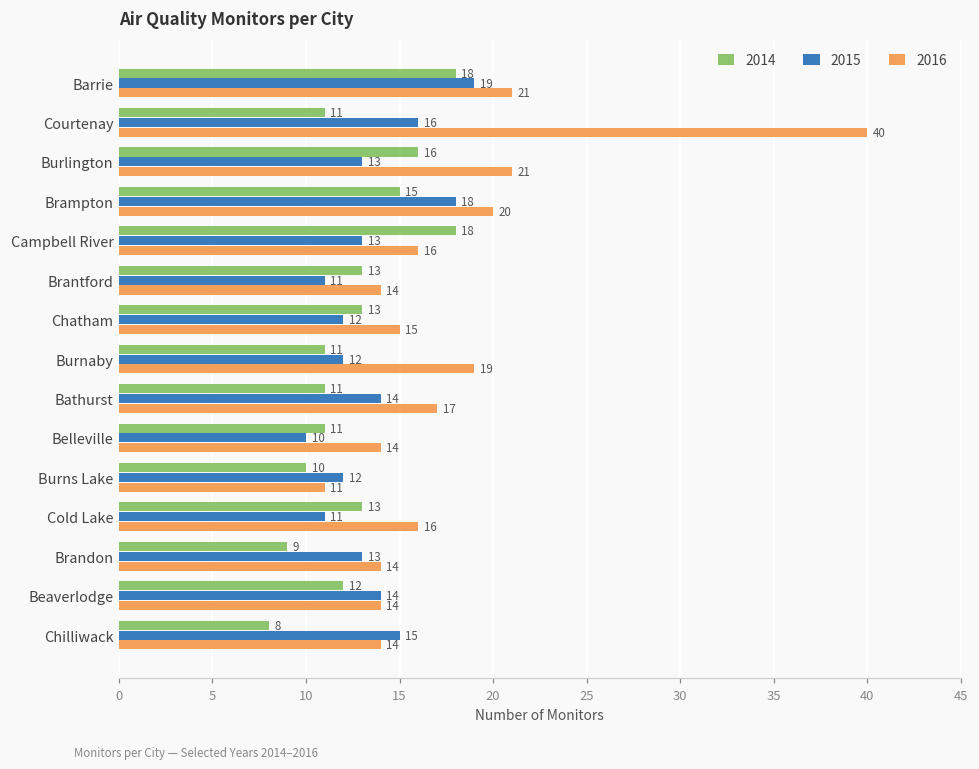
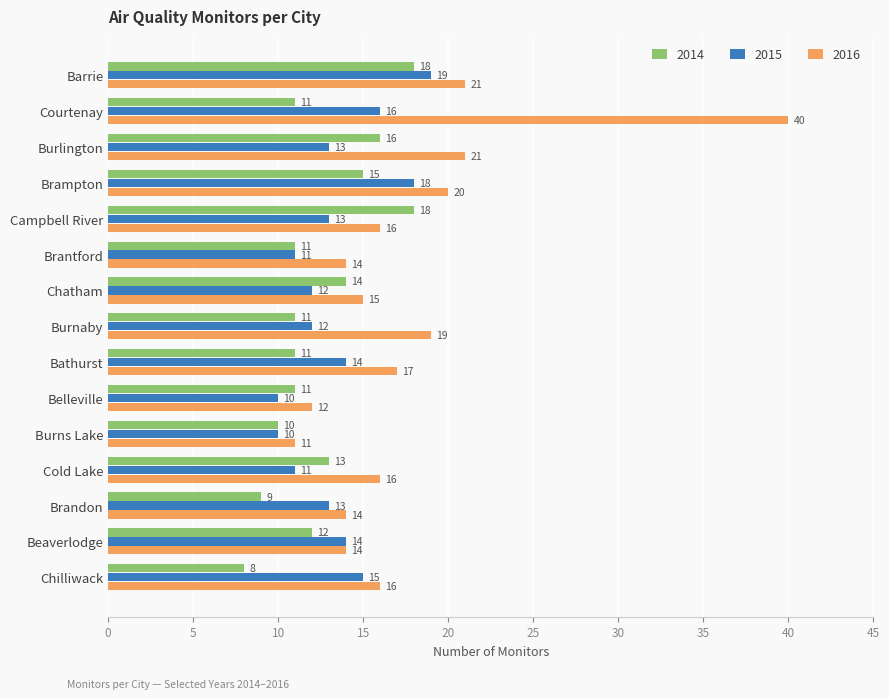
  {
    "2014": {
      "Barrie": 18,
      "Courtenay": 11,
      "Burlington": 16,
      "Brampton": 15,
      "Campbell River": 18,
-     "Brantford": 13,
-     "Chatham": 13,
+     "Brantford": 11,
+     "Chatham": 14,
      "Burnaby": 11,
      "Bathurst": 11,
      "Belleville": 11,
      "Burns Lake": 10,
      "Cold Lake": 13,
      "Brandon": 9,
      "Beaverlodge": 12,
      "Chilliwack": 8
    },
    "2015": {
      "Barrie": 19,
      "Courtenay": 16,
      "Burlington": 13,
      "Brampton": 18,
      "Campbell River": 13,
      "Brantford": 11,
      "Chatham": 12,
      "Burnaby": 12,
      "Bathurst": 14,
      "Belleville": 10,
-     "Burns Lake": 12,
+     "Burns Lake": 10,
      "Cold Lake": 11,
      "Brandon": 13,
      "Beaverlodge": 14,
      "Chilliwack": 15
    },
    "2016": {
      "Barrie": 21,
      "Courtenay": 40,
      "Burlington": 21,
      "Brampton": 20,
      "Campbell River": 16,
      "Brantford": 14,
      "Chatham": 15,
      "Burnaby": 19,
      "Bathurst": 17,
-     "Belleville": 14,
+     "Belleville": 12,
      "Burns Lake": 11,
      "Cold Lake": 16,
      "Brandon": 14,
      "Beaverlodge": 14,
-     "Chilliwack": 14
+     "Chilliwack": 16
    }
  }
